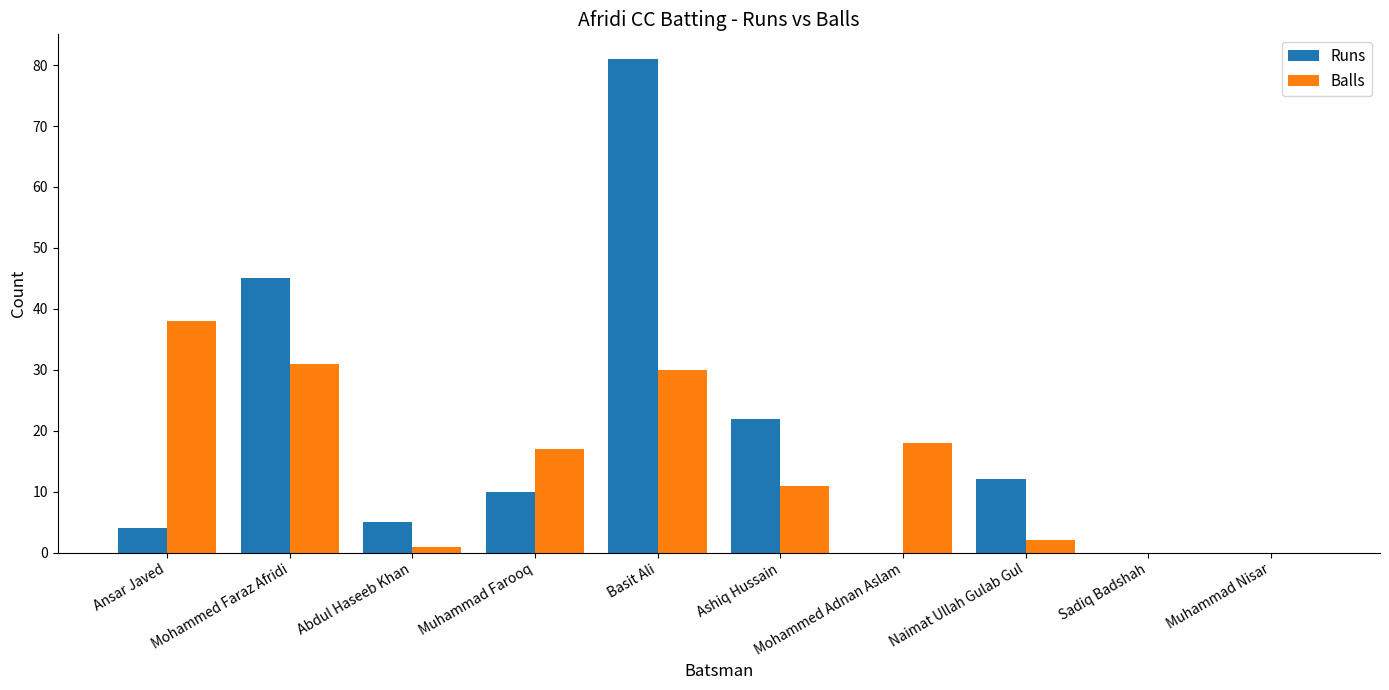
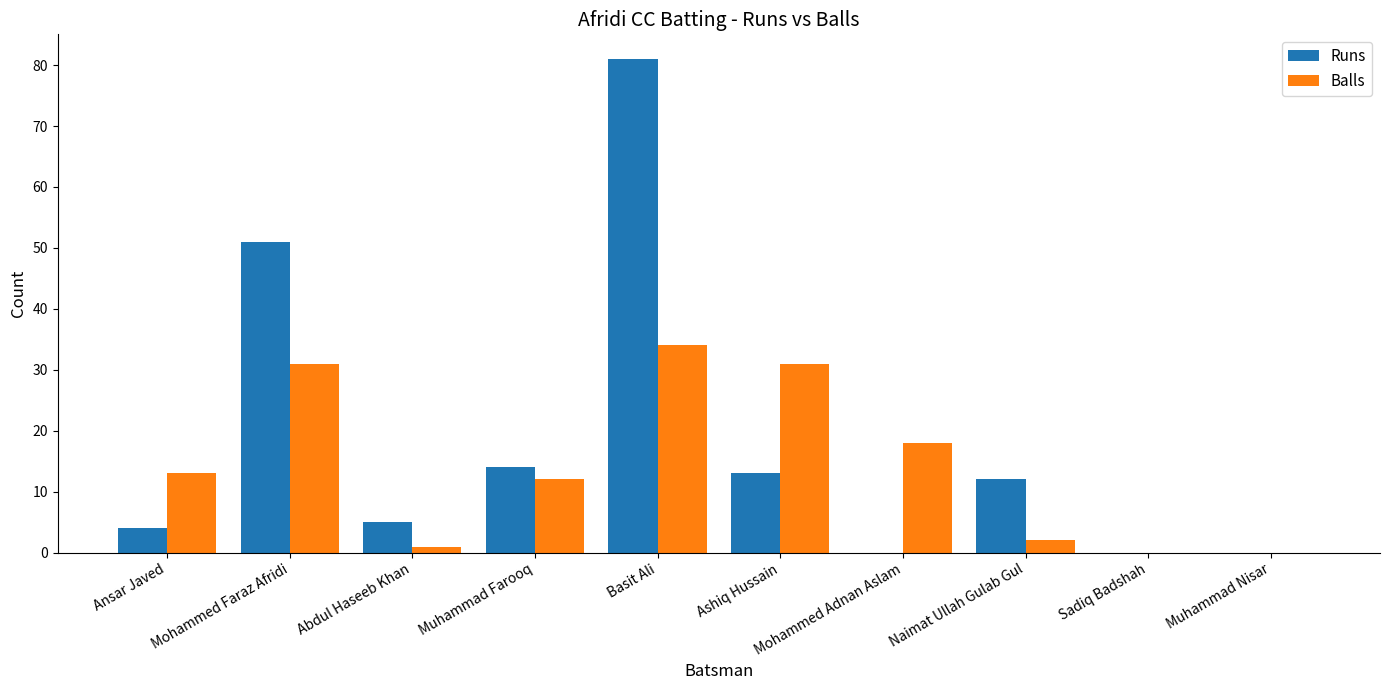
  {
    "Runs": {
      "Ansar Javed": 4,
-     "Mohammed Faraz Afridi": 45,
+     "Mohammed Faraz Afridi": 51,
      "Abdul Haseeb Khan": 5,
-     "Muhammad Farooq": 10,
+     "Muhammad Farooq": 14,
      "Basit Ali": 81,
-     "Ashiq Hussain": 22,
+     "Ashiq Hussain": 13,
      "Mohammed Adnan Aslam": 0,
      "Naimat Ullah Gulab Gul": 12,
      "Sadiq Badshah": 0,
      "Muhammad Nisar": 0
    },
    "Balls": {
-     "Ansar Javed": 38,
+     "Ansar Javed": 13,
      "Mohammed Faraz Afridi": 31,
      "Abdul Haseeb Khan": 1,
-     "Muhammad Farooq": 17,
-     "Basit Ali": 30,
-     "Ashiq Hussain": 11,
+     "Muhammad Farooq": 12,
+     "Basit Ali": 34,
+     "Ashiq Hussain": 31,
      "Mohammed Adnan Aslam": 18,
      "Naimat Ullah Gulab Gul": 2,
      "Sadiq Badshah": 0,
      "Muhammad Nisar": 0
    }
  }
